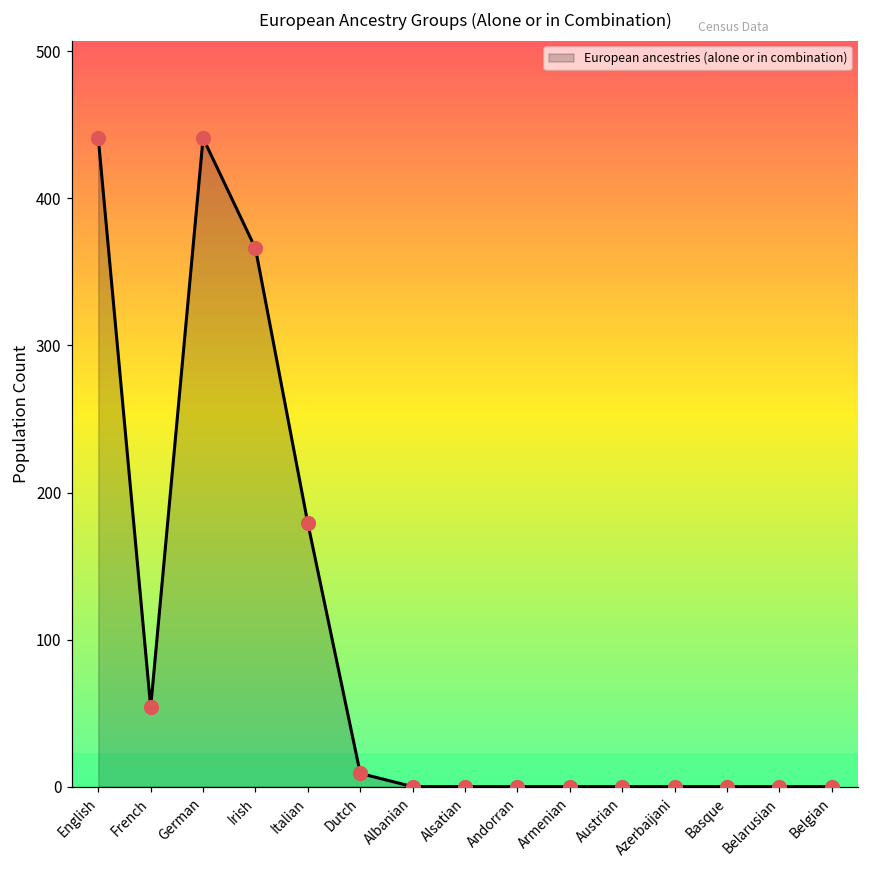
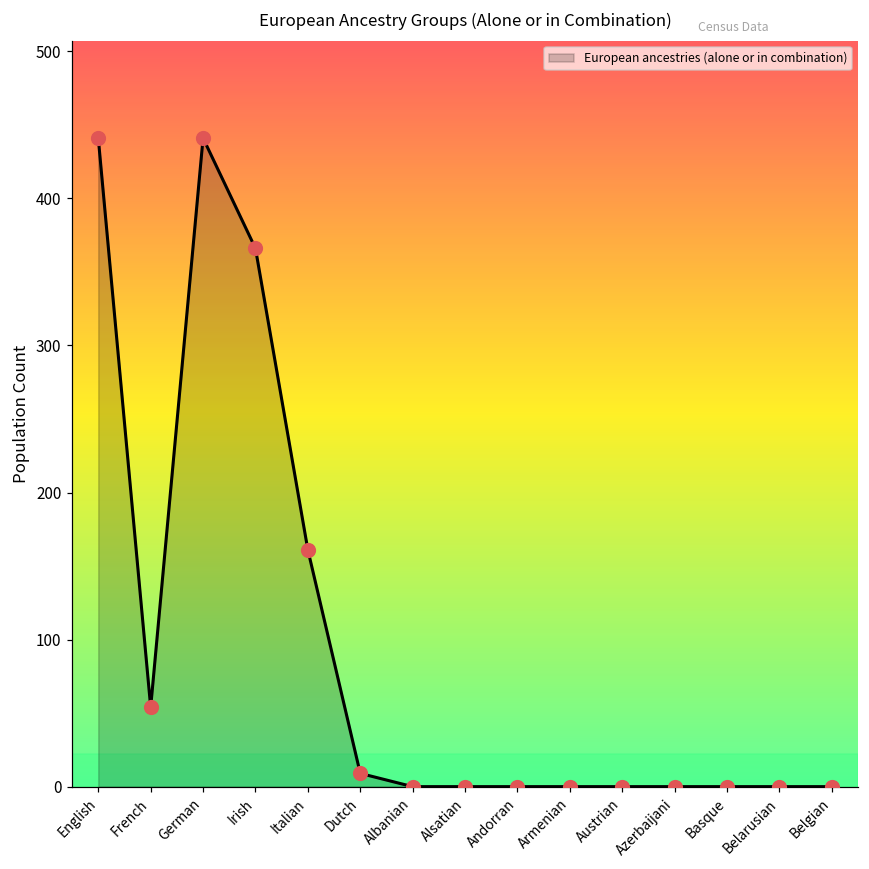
  {
    "English": 441,
    "French": 54,
    "German": 441,
    "Irish": 366,
-   "Italian": 179
+   "Italian": 161
  }
